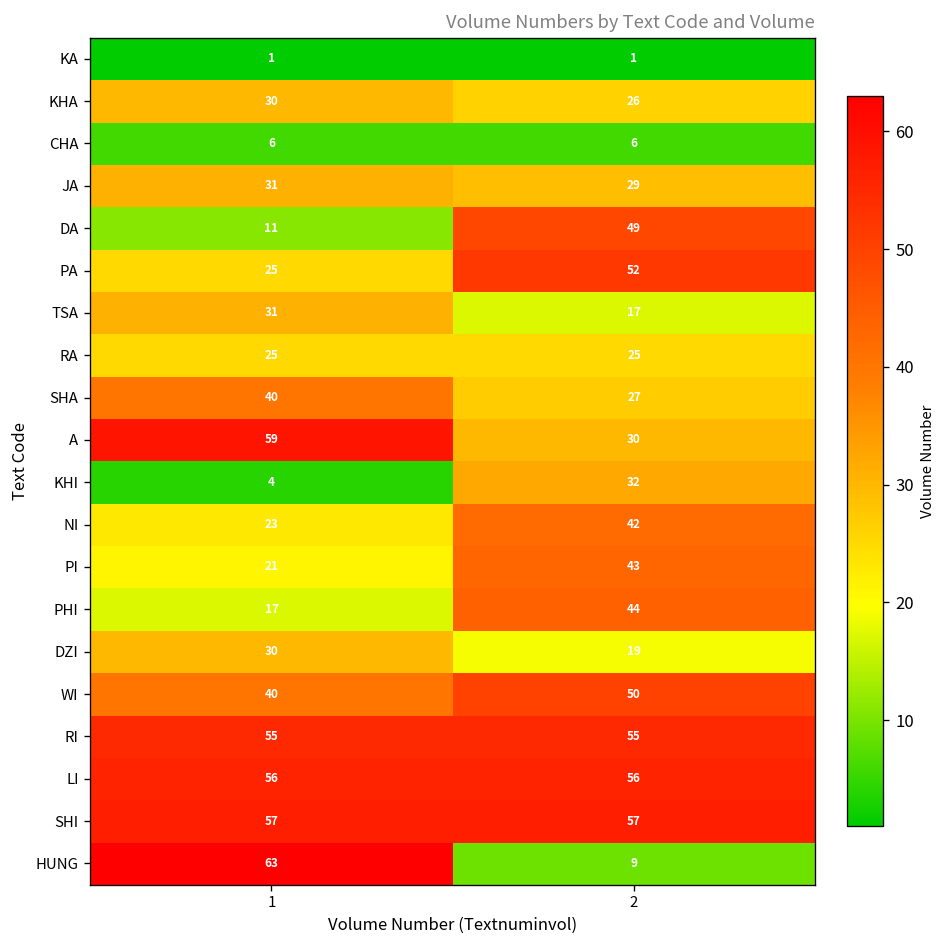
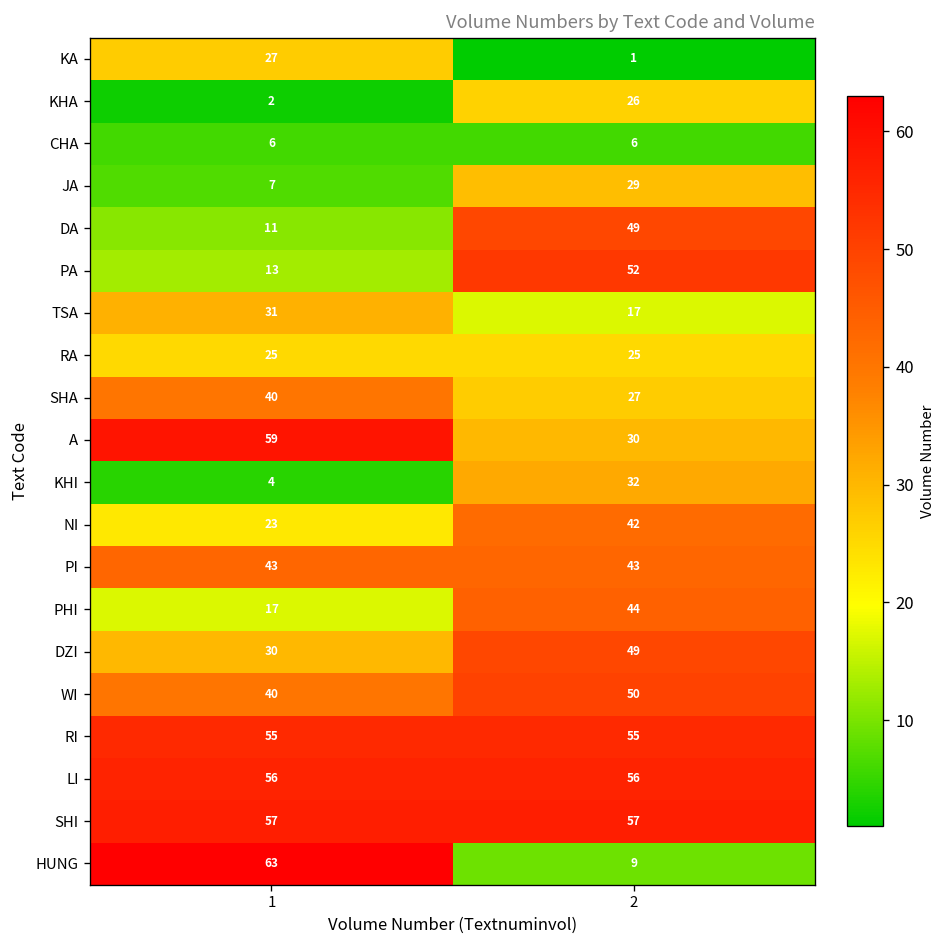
  {
    "KA": {
-     "1": 1,
+     "1": 27,
      "2": 1
    },
    "KHA": {
-     "1": 30,
+     "1": 2,
      "2": 26
    },
    "CHA": {
      "1": 6,
      "2": 6
    },
    "JA": {
-     "1": 31,
+     "1": 7,
      "2": 29
    },
    "DA": {
      "1": 11,
      "2": 49
    },
    "PA": {
-     "1": 25,
+     "1": 13,
      "2": 52
    },
    "TSA": {
      "1": 31,
      "2": 17
    },
    "RA": {
      "1": 25,
      "2": 25
    },
    "SHA": {
      "1": 40,
      "2": 27
    },
    "A": {
      "1": 59,
      "2": 30
    },
    "KHI": {
      "1": 4,
      "2": 32
    },
    "NI": {
      "1": 23,
      "2": 42
    },
    "PI": {
-     "1": 21,
+     "1": 43,
      "2": 43
    },
    "PHI": {
      "1": 17,
      "2": 44
    },
    "DZI": {
      "1": 30,
-     "2": 19
+     "2": 49
    },
    "WI": {
      "1": 40,
      "2": 50
    },
    "RI": {
      "1": 55,
      "2": 55
    },
    "LI": {
      "1": 56,
      "2": 56
    },
    "SHI": {
      "1": 57,
      "2": 57
    },
    "HUNG": {
      "1": 63,
      "2": 9
    }
  }
